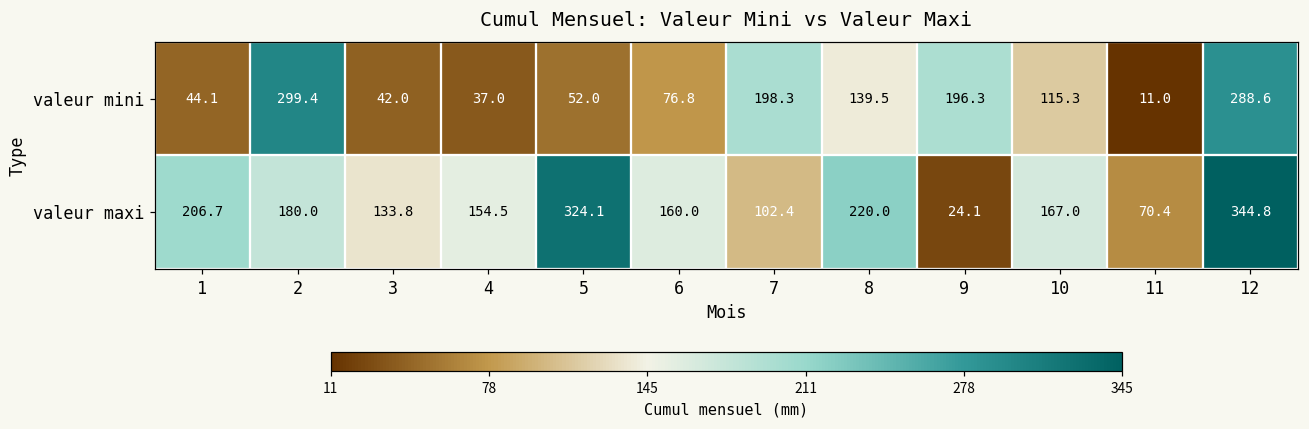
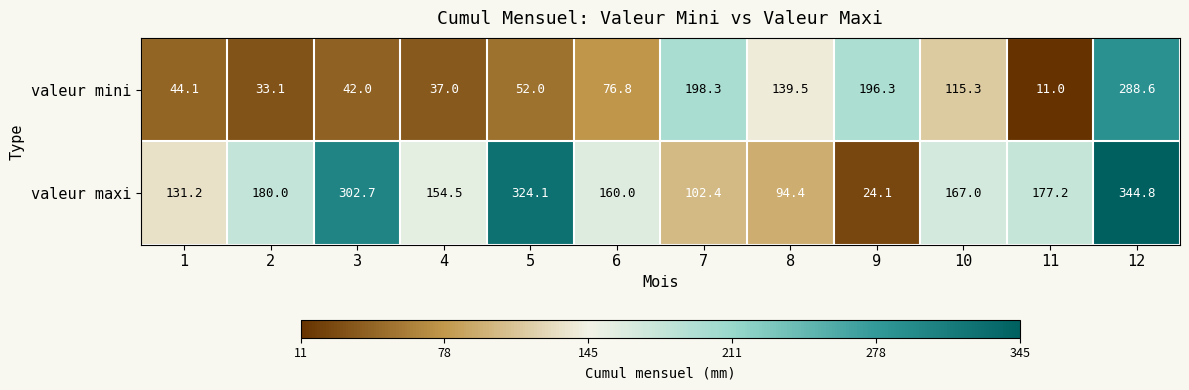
  {
    "valeur mini": {
      "1": 44.1,
-     "2": 299.4,
+     "2": 33.1,
      "3": 42.0,
      "4": 37.0,
      "5": 52.0,
      "6": 76.8,
      "7": 198.3,
      "8": 139.5,
      "9": 196.3,
      "10": 115.3,
      "11": 11.0,
      "12": 288.6
    },
    "valeur maxi": {
-     "1": 206.7,
+     "1": 131.2,
      "2": 180.0,
-     "3": 133.8,
+     "3": 302.7,
      "4": 154.5,
      "5": 324.1,
      "6": 160.0,
      "7": 102.4,
-     "8": 220.0,
+     "8": 94.4,
      "9": 24.1,
      "10": 167.0,
-     "11": 70.4,
+     "11": 177.2,
      "12": 344.8
    }
  }
